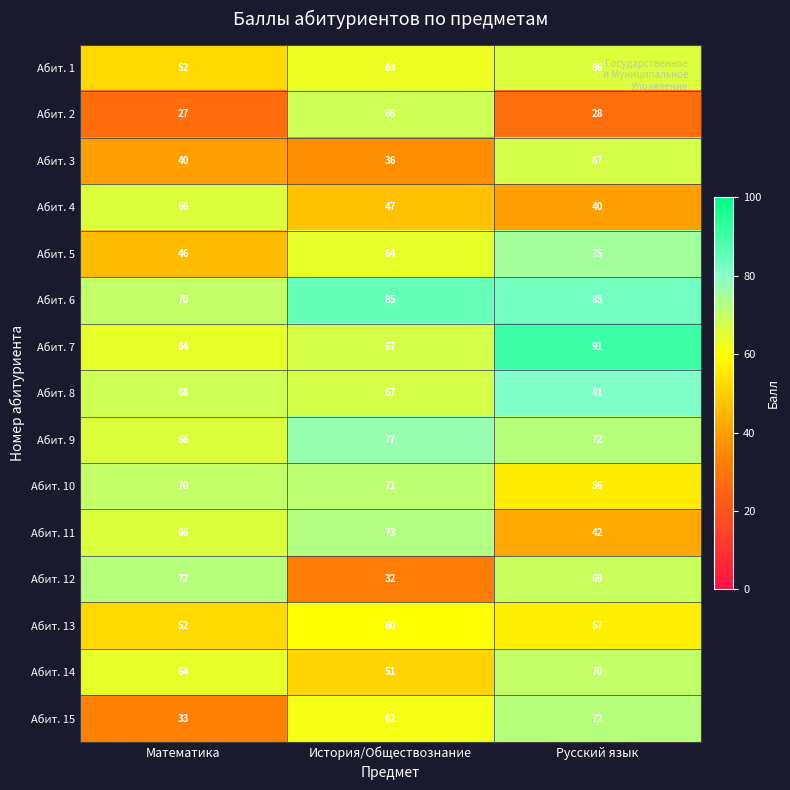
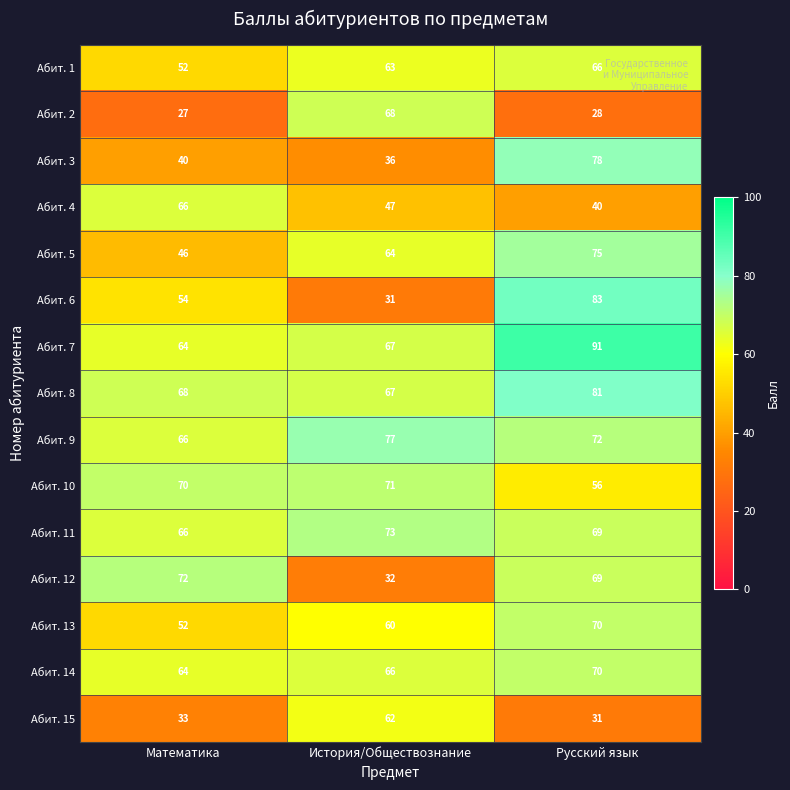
  {
    "Абит. 1": {
      "Математика": 52,
      "История/Обществознание": 63
    },
    "Абит. 2": {
      "Математика": 27,
      "История/Обществознание": 68,
      "Русский язык": 28
    },
    "Абит. 3": {
      "Математика": 40,
      "История/Обществознание": 36,
-     "Русский язык": 67
+     "Русский язык": 78
    },
    "Абит. 4": {
      "Математика": 66,
      "История/Обществознание": 47,
      "Русский язык": 40
    },
    "Абит. 5": {
      "Математика": 46,
      "История/Обществознание": 64,
      "Русский язык": 75
    },
    "Абит. 6": {
-     "Математика": 70,
-     "История/Обществознание": 85,
+     "Математика": 54,
+     "История/Обществознание": 31,
      "Русский язык": 83
    },
    "Абит. 7": {
      "Математика": 64,
      "История/Обществознание": 67,
      "Русский язык": 91
    },
    "Абит. 8": {
      "Математика": 68,
      "История/Обществознание": 67,
      "Русский язык": 81
    },
    "Абит. 9": {
      "Математика": 66,
      "История/Обществознание": 77,
      "Русский язык": 72
    },
    "Абит. 10": {
      "Математика": 70,
      "История/Обществознание": 71,
      "Русский язык": 56
    },
    "Абит. 11": {
      "Математика": 66,
      "История/Обществознание": 73,
-     "Русский язык": 42
+     "Русский язык": 69
    },
    "Абит. 12": {
      "Математика": 72,
      "История/Обществознание": 32,
      "Русский язык": 69
    },
    "Абит. 13": {
      "Математика": 52,
      "История/Обществознание": 60,
-     "Русский язык": 57
+     "Русский язык": 70
    },
    "Абит. 14": {
      "Математика": 64,
-     "История/Обществознание": 51,
+     "История/Обществознание": 66,
      "Русский язык": 70
    },
    "Абит. 15": {
      "Математика": 33,
      "История/Обществознание": 62,
-     "Русский язык": 72
+     "Русский язык": 31
    }
  }
